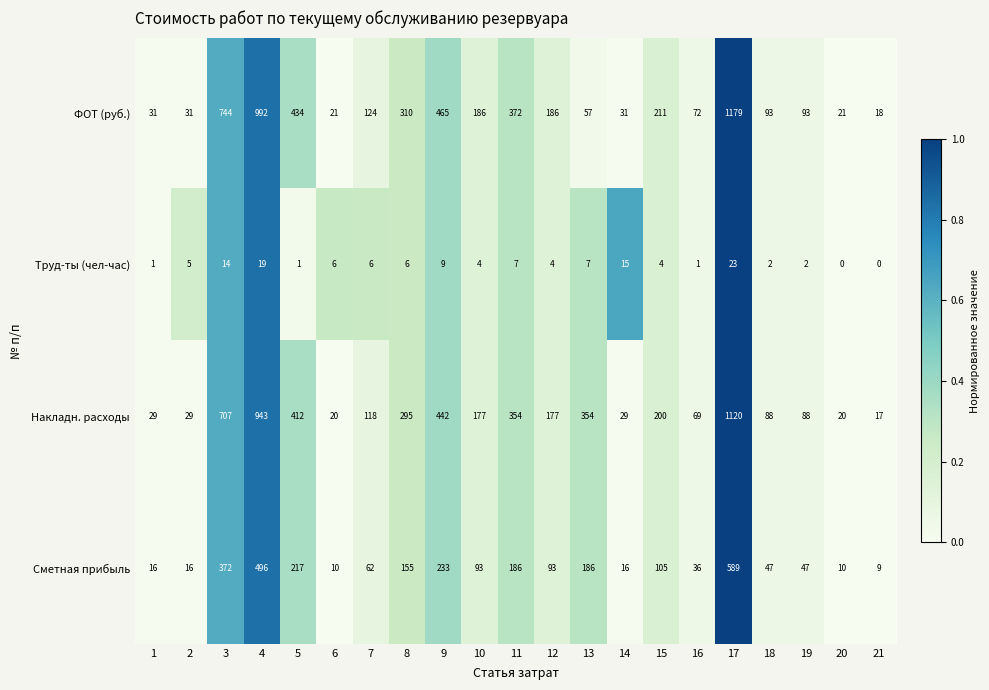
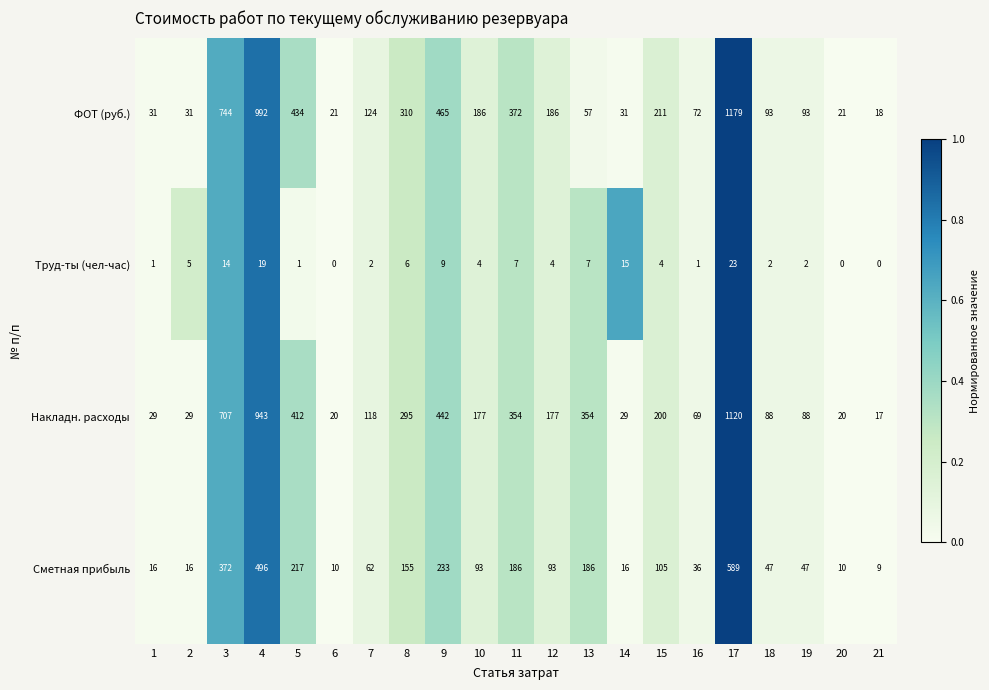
  {
    "ФОТ (руб.)": {
      "1": 31,
      "2": 31,
      "3": 744,
      "4": 992,
      "5": 434,
      "6": 21,
      "7": 124,
      "8": 310,
      "9": 465,
      "10": 186,
      "11": 372,
      "12": 186,
      "13": 57,
      "14": 31,
      "15": 211,
      "16": 72,
      "17": 1179,
      "18": 93,
      "19": 93,
      "20": 21,
      "21": 18
    },
    "Труд-ты (чел-час)": {
      "1": 1,
      "2": 5,
      "3": 14,
      "4": 19,
      "5": 1,
-     "6": 6,
-     "7": 6,
+     "6": 0,
+     "7": 2,
      "8": 6,
      "9": 9,
      "10": 4,
      "11": 7,
      "12": 4,
      "13": 7,
      "14": 15,
      "15": 4,
      "16": 1,
      "17": 23,
      "18": 2,
      "19": 2,
      "20": 0,
      "21": 0
    },
    "Накладн. расходы": {
      "1": 29,
      "2": 29,
      "3": 707,
      "4": 943,
      "5": 412,
      "6": 20,
      "7": 118,
      "8": 295,
      "9": 442,
      "10": 177,
      "11": 354,
      "12": 177,
      "13": 354,
      "14": 29,
      "15": 200,
      "16": 69,
      "17": 1120,
      "18": 88,
      "19": 88,
      "20": 20,
      "21": 17
    },
    "Сметная прибыль": {
      "1": 16,
      "2": 16,
      "3": 372,
      "4": 496,
      "5": 217,
      "6": 10,
      "7": 62,
      "8": 155,
      "9": 233,
      "10": 93,
      "11": 186,
      "12": 93,
      "13": 186,
      "14": 16,
      "15": 105,
      "16": 36,
      "17": 589,
      "18": 47,
      "19": 47,
      "20": 10,
      "21": 9
    }
  }
